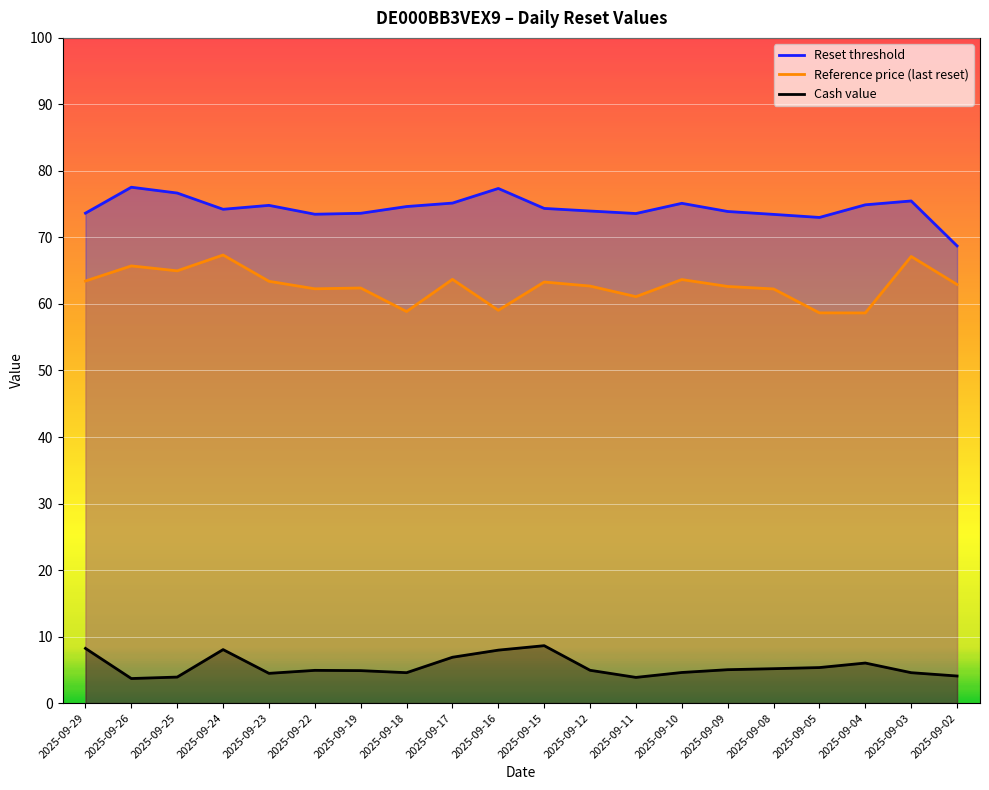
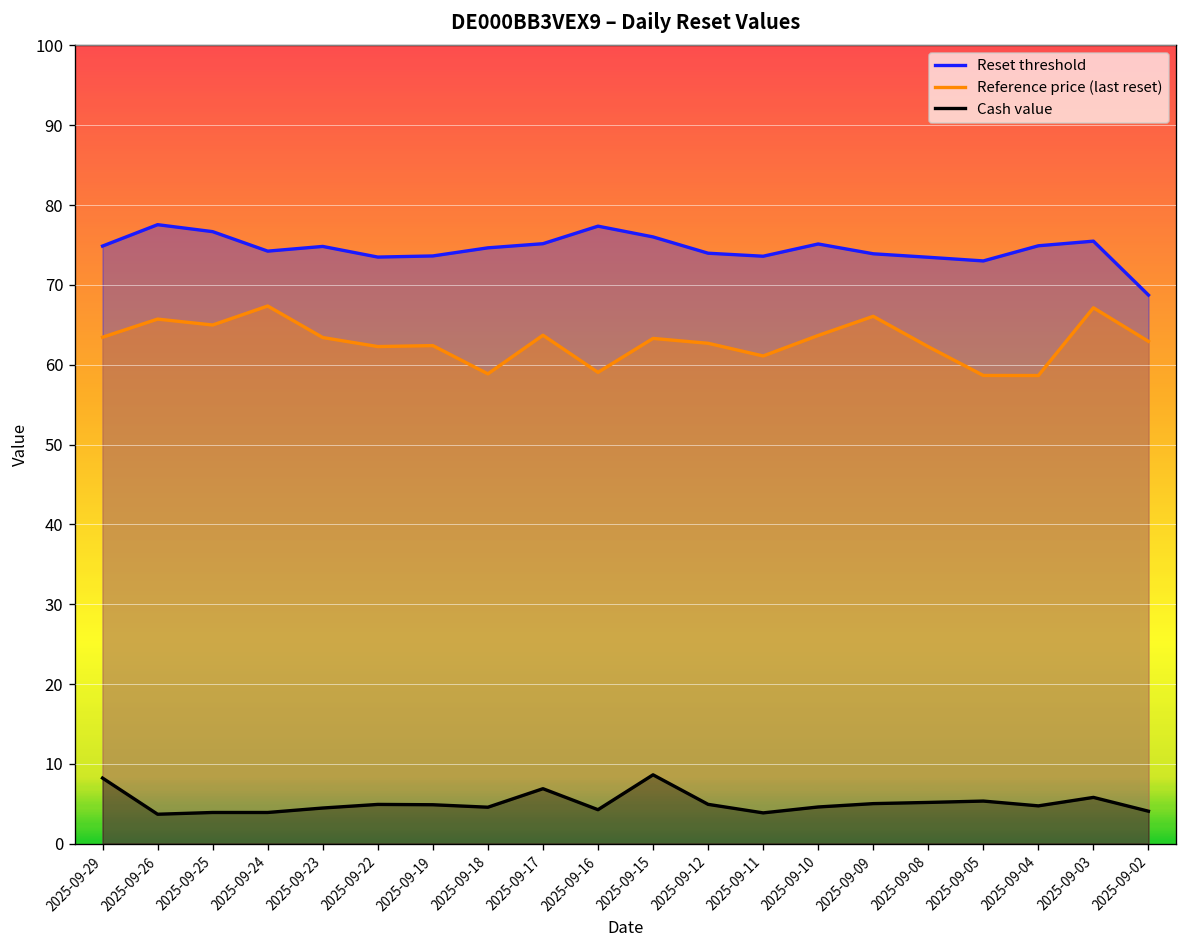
  {
    "Reset threshold": {
-     "2025-09-29": 74,
+     "2025-09-29": 75,
      "2025-09-26": 78,
      "2025-09-25": 77,
      "2025-09-24": 74,
      "2025-09-23": 75,
      "2025-09-22": 73,
      "2025-09-19": 74,
      "2025-09-18": 75,
      "2025-09-17": 75,
      "2025-09-16": 77,
-     "2025-09-15": 74,
+     "2025-09-15": 76,
      "2025-09-12": 74,
      "2025-09-11": 74,
      "2025-09-10": 75,
      "2025-09-09": 74,
      "2025-09-08": 73,
      "2025-09-05": 73,
      "2025-09-04": 75,
      "2025-09-03": 75,
      "2025-09-02": 69
    },
    "Reference price (last reset)": {
      "2025-09-29": 63,
      "2025-09-26": 66,
      "2025-09-25": 65,
      "2025-09-24": 67,
      "2025-09-23": 63,
      "2025-09-22": 62,
      "2025-09-19": 62,
      "2025-09-18": 59,
      "2025-09-17": 64,
      "2025-09-16": 59,
      "2025-09-15": 63,
      "2025-09-12": 63,
      "2025-09-11": 61,
      "2025-09-10": 64,
-     "2025-09-09": 63,
+     "2025-09-09": 66,
      "2025-09-08": 62,
      "2025-09-05": 59,
      "2025-09-04": 59,
      "2025-09-03": 67,
      "2025-09-02": 63
    },
    "Cash value": {
      "2025-09-29": 8,
      "2025-09-26": 4,
      "2025-09-25": 4,
-     "2025-09-24": 8,
+     "2025-09-24": 4,
      "2025-09-23": 4,
      "2025-09-22": 5,
      "2025-09-19": 5,
      "2025-09-18": 5,
      "2025-09-17": 7,
-     "2025-09-16": 8,
+     "2025-09-16": 4,
      "2025-09-15": 9,
      "2025-09-12": 5,
      "2025-09-11": 4,
      "2025-09-10": 5,
      "2025-09-09": 5,
      "2025-09-08": 5,
      "2025-09-05": 5,
-     "2025-09-04": 6,
-     "2025-09-03": 5,
+     "2025-09-04": 5,
+     "2025-09-03": 6,
      "2025-09-02": 4
    }
  }
